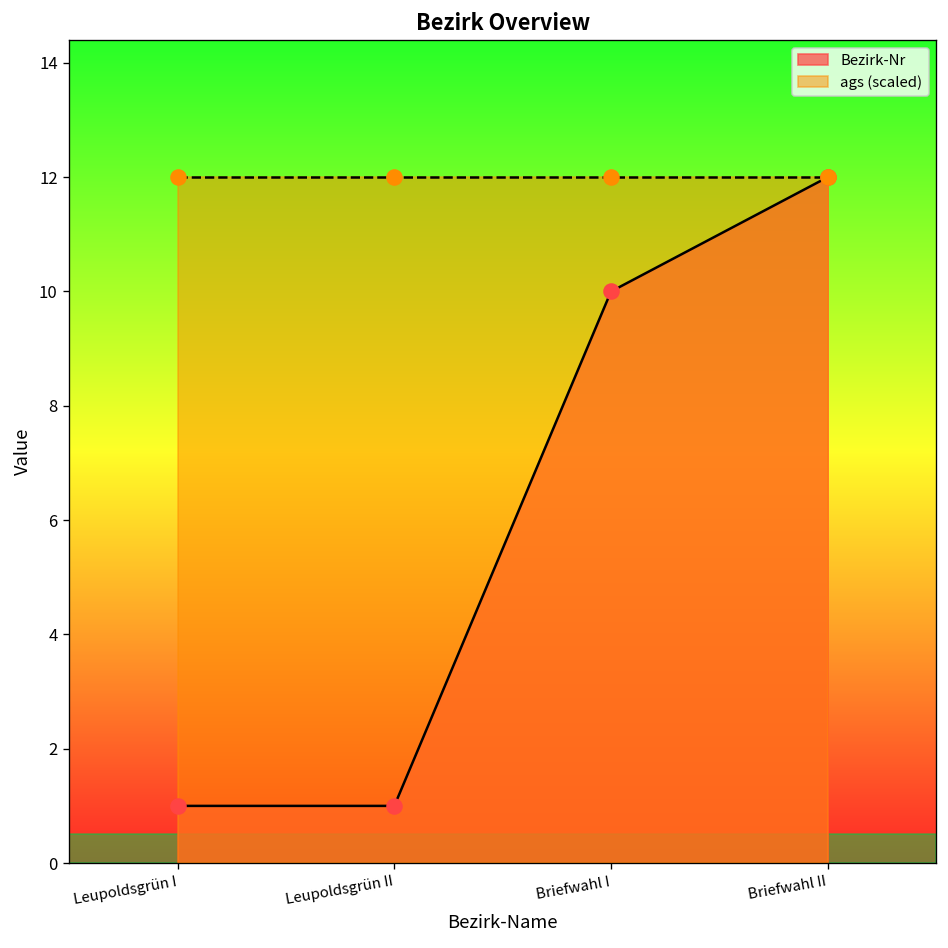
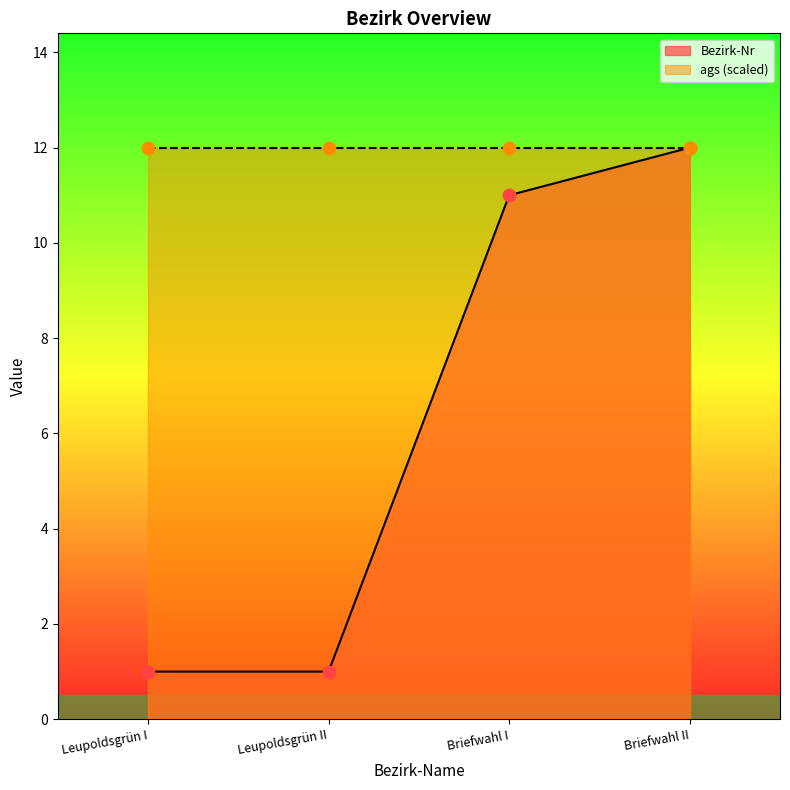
  {
    "Bezirk-Nr": {
      "Leupoldsgrün I": 1,
      "Leupoldsgrün II": 1,
-     "Briefwahl I": 10
+     "Briefwahl I": 11
    },
    "ags (scaled)": {
      "Leupoldsgrün I": 12,
      "Leupoldsgrün II": 12,
      "Briefwahl I": 12
    }
  }
